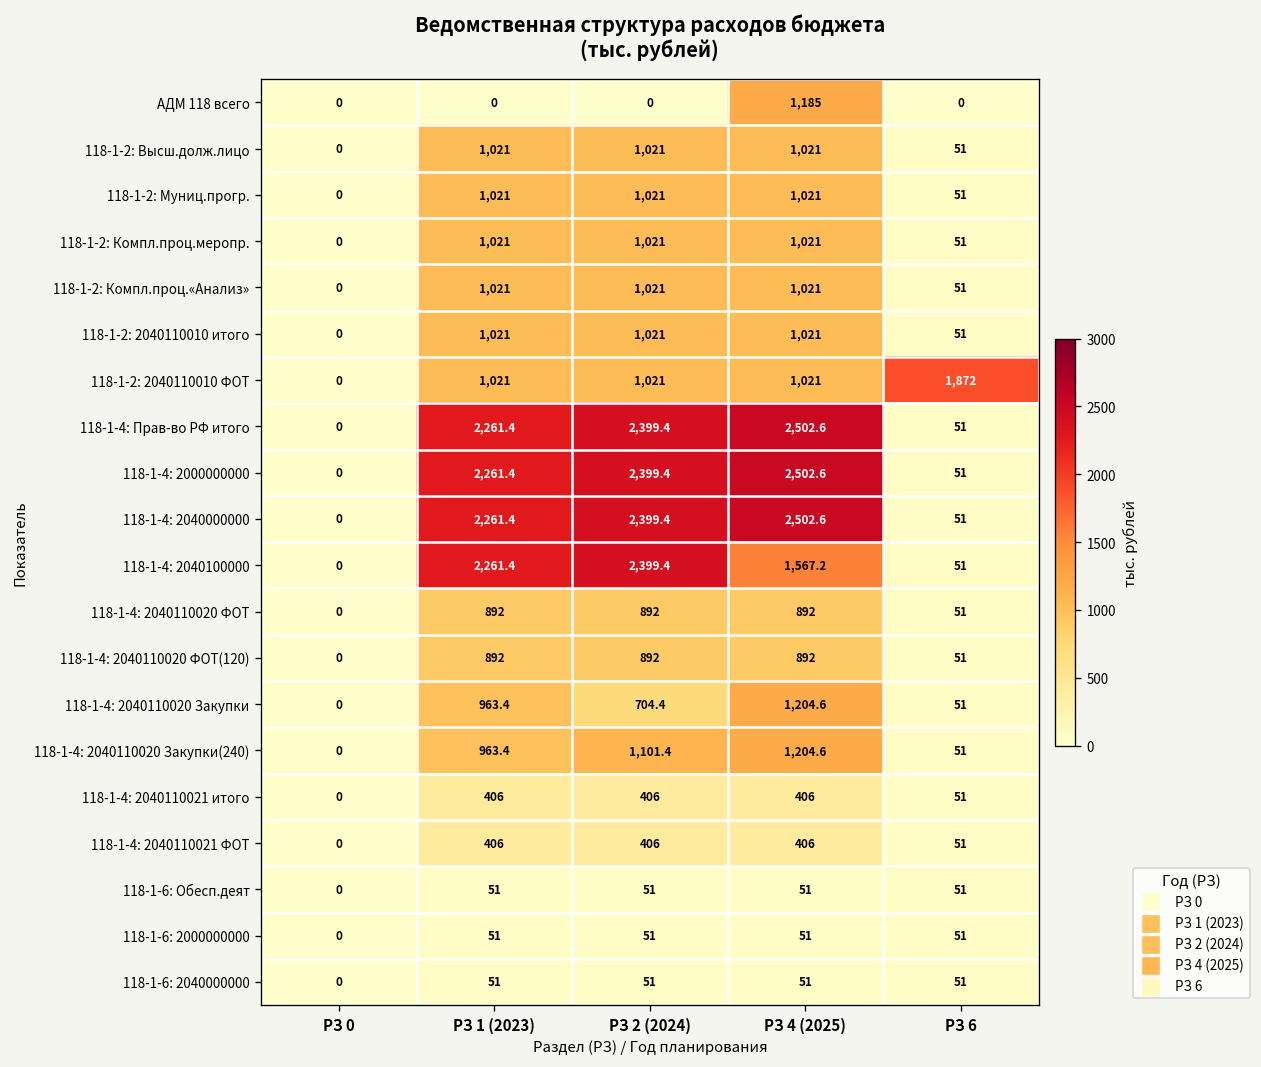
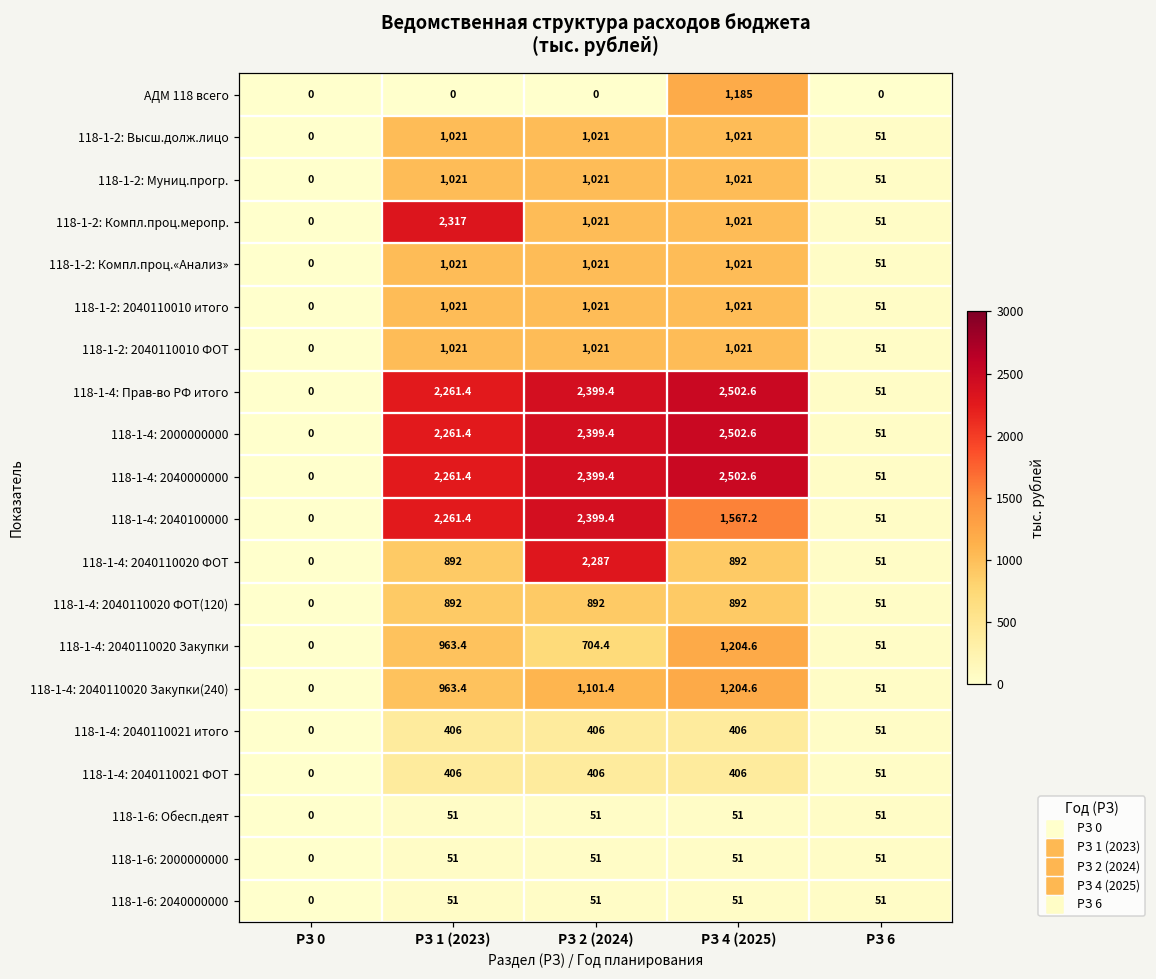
  {
    "АДМ 118 всего": {
      "РЗ 0": "0",
      "РЗ 1 (2023)": "0",
      "РЗ 2 (2024)": "0",
      "РЗ 4 (2025)": "1,185",
      "РЗ 6": "0"
    },
    "118-1-2: Высш.долж.лицо": {
      "РЗ 0": "0",
      "РЗ 1 (2023)": "1,021",
      "РЗ 2 (2024)": "1,021",
      "РЗ 4 (2025)": "1,021",
      "РЗ 6": "51"
    },
    "118-1-2: Муниц.прогр.": {
      "РЗ 0": "0",
      "РЗ 1 (2023)": "1,021",
      "РЗ 2 (2024)": "1,021",
      "РЗ 4 (2025)": "1,021",
      "РЗ 6": "51"
    },
    "118-1-2: Компл.проц.меропр.": {
      "РЗ 0": "0",
-     "РЗ 1 (2023)": "1,021",
+     "РЗ 1 (2023)": "2,317",
      "РЗ 2 (2024)": "1,021",
      "РЗ 4 (2025)": "1,021",
      "РЗ 6": "51"
    },
    "118-1-2: Компл.проц.«Анализ»": {
      "РЗ 0": "0",
      "РЗ 1 (2023)": "1,021",
      "РЗ 2 (2024)": "1,021",
      "РЗ 4 (2025)": "1,021",
      "РЗ 6": "51"
    },
    "118-1-2: 2040110010 итого": {
      "РЗ 0": "0",
      "РЗ 1 (2023)": "1,021",
      "РЗ 2 (2024)": "1,021",
      "РЗ 4 (2025)": "1,021",
      "РЗ 6": "51"
    },
    "118-1-2: 2040110010 ФОТ": {
      "РЗ 0": "0",
      "РЗ 1 (2023)": "1,021",
      "РЗ 2 (2024)": "1,021",
      "РЗ 4 (2025)": "1,021",
-     "РЗ 6": "1,872"
+     "РЗ 6": "51"
    },
    "118-1-4: Прав-во РФ итого": {
      "РЗ 0": "0",
      "РЗ 1 (2023)": "2,261.4",
      "РЗ 2 (2024)": "2,399.4",
      "РЗ 4 (2025)": "2,502.6",
      "РЗ 6": "51"
    },
    "118-1-4: 2000000000": {
      "РЗ 0": "0",
      "РЗ 1 (2023)": "2,261.4",
      "РЗ 2 (2024)": "2,399.4",
      "РЗ 4 (2025)": "2,502.6",
      "РЗ 6": "51"
    },
    "118-1-4: 2040000000": {
      "РЗ 0": "0",
      "РЗ 1 (2023)": "2,261.4",
      "РЗ 2 (2024)": "2,399.4",
      "РЗ 4 (2025)": "2,502.6",
      "РЗ 6": "51"
    },
    "118-1-4: 2040100000": {
      "РЗ 0": "0",
      "РЗ 1 (2023)": "2,261.4",
      "РЗ 2 (2024)": "2,399.4",
      "РЗ 4 (2025)": "1,567.2",
      "РЗ 6": "51"
    },
    "118-1-4: 2040110020 ФОТ": {
      "РЗ 0": "0",
      "РЗ 1 (2023)": "892",
-     "РЗ 2 (2024)": "892",
+     "РЗ 2 (2024)": "2,287",
      "РЗ 4 (2025)": "892",
      "РЗ 6": "51"
    },
    "118-1-4: 2040110020 ФОТ(120)": {
      "РЗ 0": "0",
      "РЗ 1 (2023)": "892",
      "РЗ 2 (2024)": "892",
      "РЗ 4 (2025)": "892",
      "РЗ 6": "51"
    },
    "118-1-4: 2040110020 Закупки": {
      "РЗ 0": "0",
      "РЗ 1 (2023)": "963.4",
      "РЗ 2 (2024)": "704.4",
      "РЗ 4 (2025)": "1,204.6",
      "РЗ 6": "51"
    },
    "118-1-4: 2040110020 Закупки(240)": {
      "РЗ 0": "0",
      "РЗ 1 (2023)": "963.4",
      "РЗ 2 (2024)": "1,101.4",
      "РЗ 4 (2025)": "1,204.6",
      "РЗ 6": "51"
    },
    "118-1-4: 2040110021 итого": {
      "РЗ 0": "0",
      "РЗ 1 (2023)": "406",
      "РЗ 2 (2024)": "406",
      "РЗ 4 (2025)": "406",
      "РЗ 6": "51"
    },
    "118-1-4: 2040110021 ФОТ": {
      "РЗ 0": "0",
      "РЗ 1 (2023)": "406",
      "РЗ 2 (2024)": "406",
      "РЗ 4 (2025)": "406",
      "РЗ 6": "51"
    },
    "118-1-6: Обесп.деят": {
      "РЗ 0": "0",
      "РЗ 1 (2023)": "51",
      "РЗ 2 (2024)": "51",
      "РЗ 4 (2025)": "51",
      "РЗ 6": "51"
    },
    "118-1-6: 2000000000": {
      "РЗ 0": "0",
      "РЗ 1 (2023)": "51",
      "РЗ 2 (2024)": "51",
      "РЗ 4 (2025)": "51",
      "РЗ 6": "51"
    },
    "118-1-6: 2040000000": {
      "РЗ 0": "0",
      "РЗ 1 (2023)": "51",
      "РЗ 2 (2024)": "51",
      "РЗ 4 (2025)": "51",
      "РЗ 6": "51"
    }
  }
